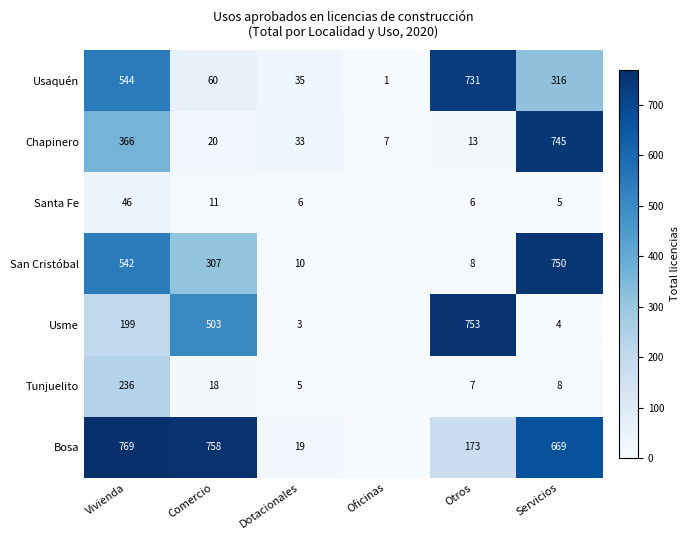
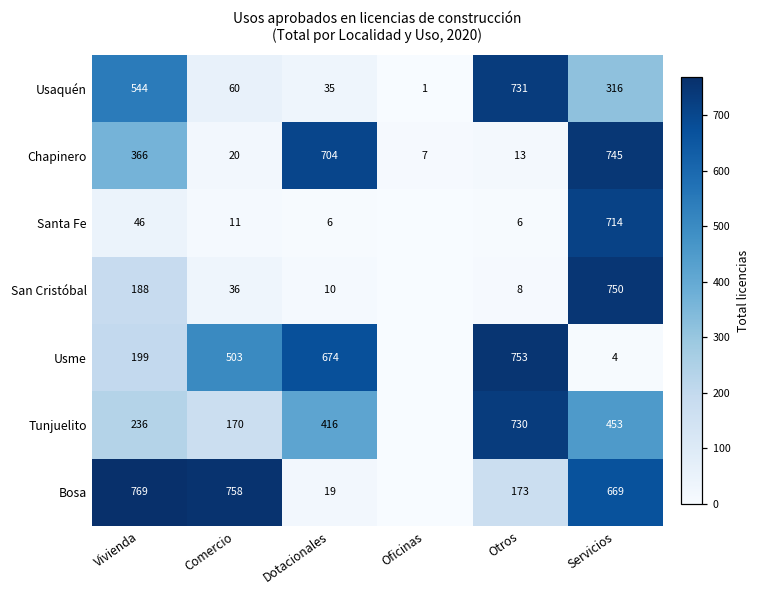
  {
    "Usaquén": {
      "Vivienda": 544,
      "Comercio": 60,
      "Dotacionales": 35,
      "Oficinas": 1,
      "Otros": 731,
      "Servicios": 316
    },
    "Chapinero": {
      "Vivienda": 366,
      "Comercio": 20,
-     "Dotacionales": 33,
+     "Dotacionales": 704,
      "Oficinas": 7,
      "Otros": 13,
      "Servicios": 745
    },
    "Santa Fe": {
      "Vivienda": 46,
      "Comercio": 11,
      "Dotacionales": 6,
      "Otros": 6,
-     "Servicios": 5
+     "Servicios": 714
    },
    "San Cristóbal": {
-     "Vivienda": 542,
-     "Comercio": 307,
+     "Vivienda": 188,
+     "Comercio": 36,
      "Dotacionales": 10,
      "Otros": 8,
      "Servicios": 750
    },
    "Usme": {
      "Vivienda": 199,
      "Comercio": 503,
-     "Dotacionales": 3,
+     "Dotacionales": 674,
      "Otros": 753,
      "Servicios": 4
    },
    "Tunjuelito": {
      "Vivienda": 236,
-     "Comercio": 18,
-     "Dotacionales": 5,
-     "Otros": 7,
-     "Servicios": 8
+     "Comercio": 170,
+     "Dotacionales": 416,
+     "Otros": 730,
+     "Servicios": 453
    },
    "Bosa": {
      "Vivienda": 769,
      "Comercio": 758,
      "Dotacionales": 19,
      "Otros": 173,
      "Servicios": 669
    }
  }
